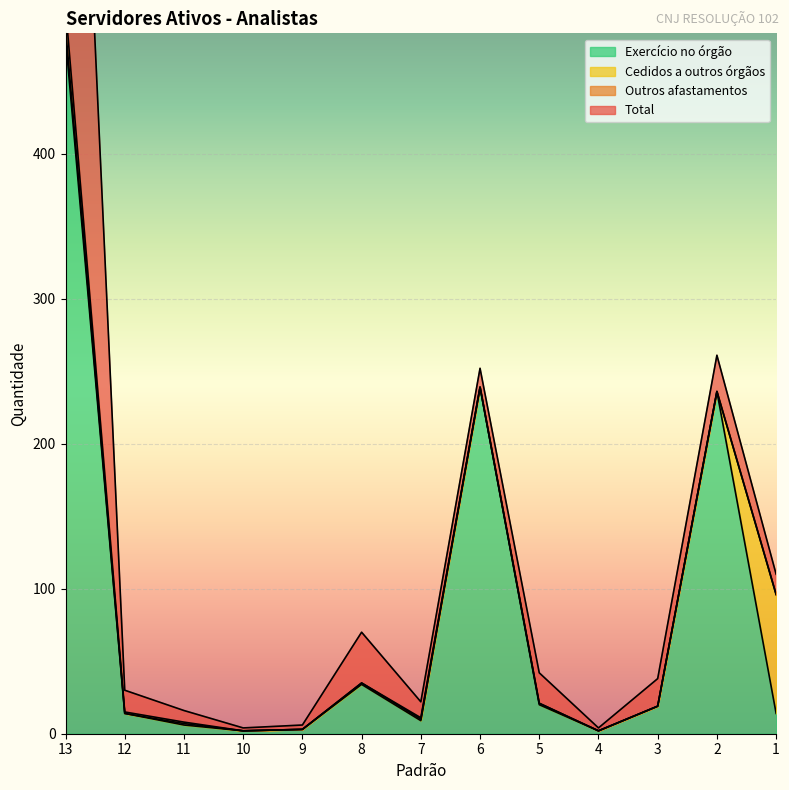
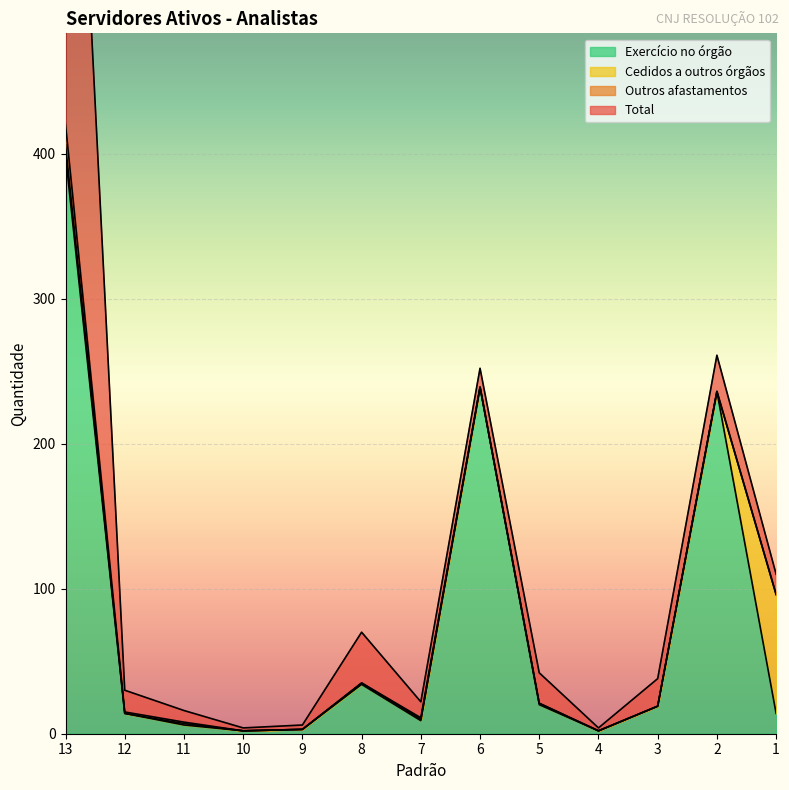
  {
    "Exercício no órgão": {
-     "13": 480,
+     "13": 399,
      "1": 14
    }
  }
